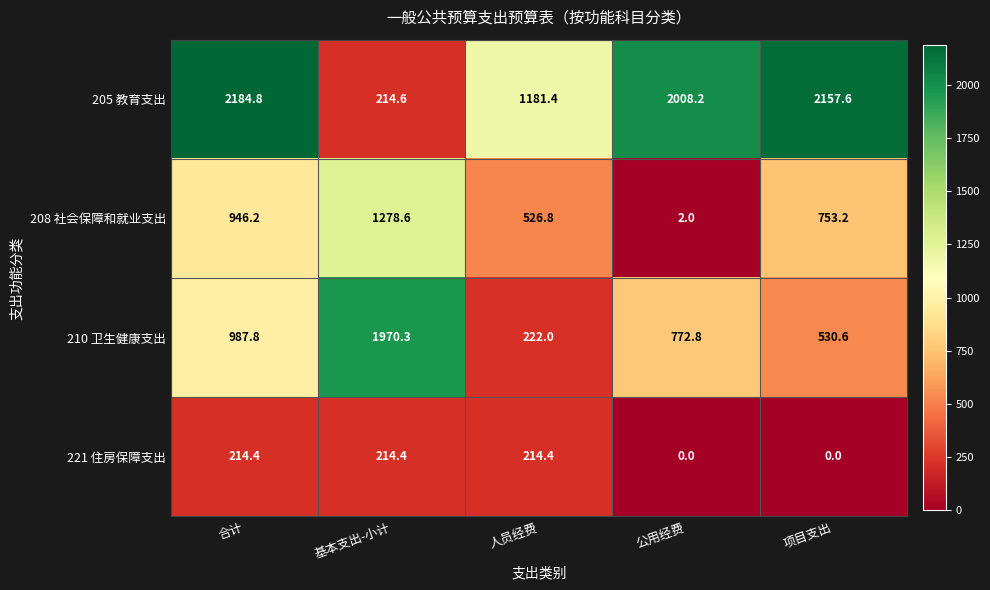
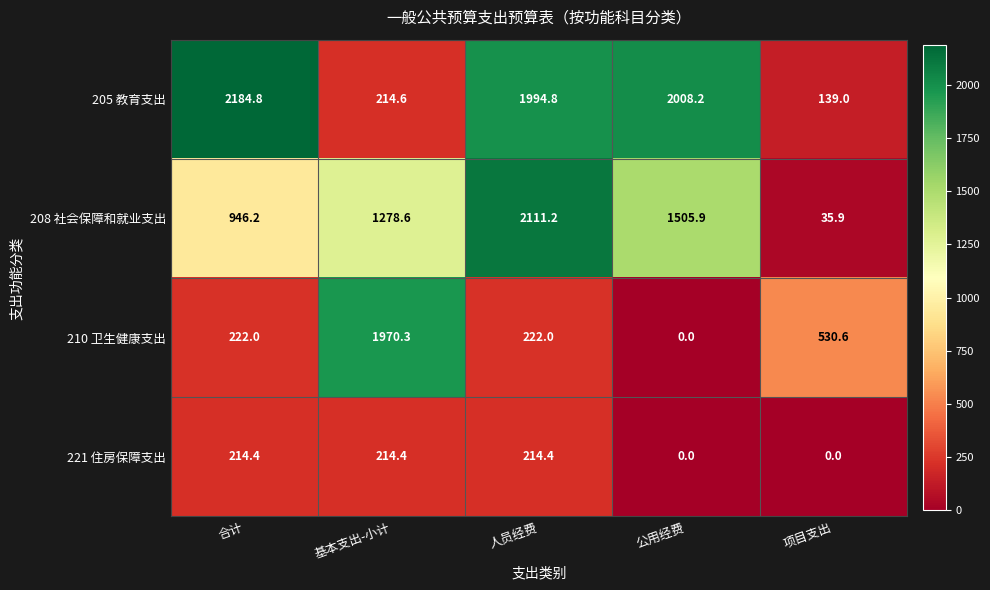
  {
    "205 教育支出": {
      "合计": 2184.8,
      "基本支出-小计": 214.6,
-     "人员经费": 1181.4,
+     "人员经费": 1994.8,
      "公用经费": 2008.2,
-     "项目支出": 2157.6
+     "项目支出": 139.0
    },
    "208 社会保障和就业支出": {
      "合计": 946.2,
      "基本支出-小计": 1278.6,
-     "人员经费": 526.8,
-     "公用经费": 2.0,
-     "项目支出": 753.2
+     "人员经费": 2111.2,
+     "公用经费": 1505.9,
+     "项目支出": 35.9
    },
    "210 卫生健康支出": {
-     "合计": 987.8,
+     "合计": 222.0,
      "基本支出-小计": 1970.3,
      "人员经费": 222.0,
-     "公用经费": 772.8,
+     "公用经费": 0.0,
      "项目支出": 530.6
    },
    "221 住房保障支出": {
      "合计": 214.4,
      "基本支出-小计": 214.4,
      "人员经费": 214.4,
      "公用经费": 0.0,
      "项目支出": 0.0
    }
  }
